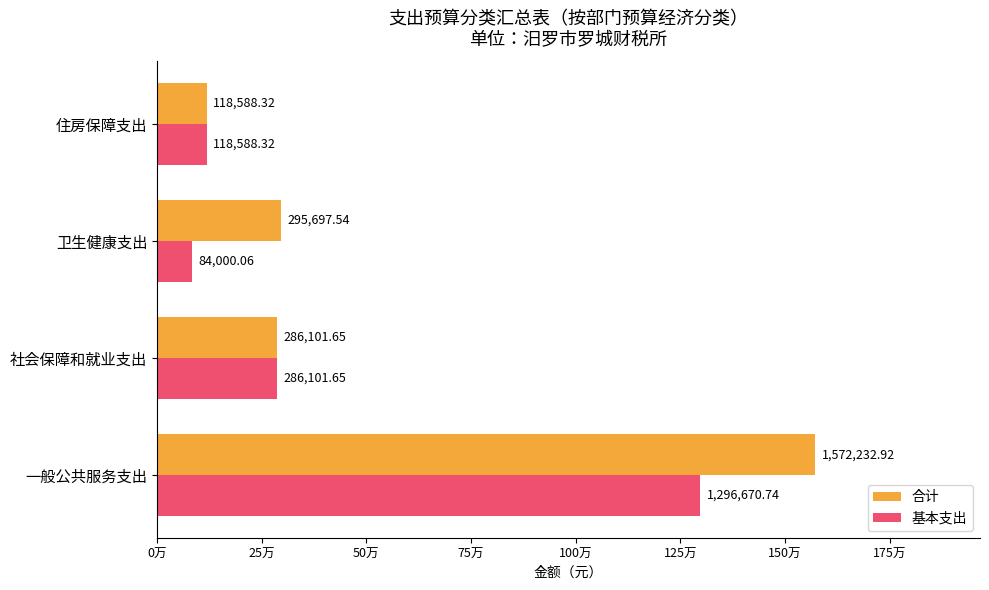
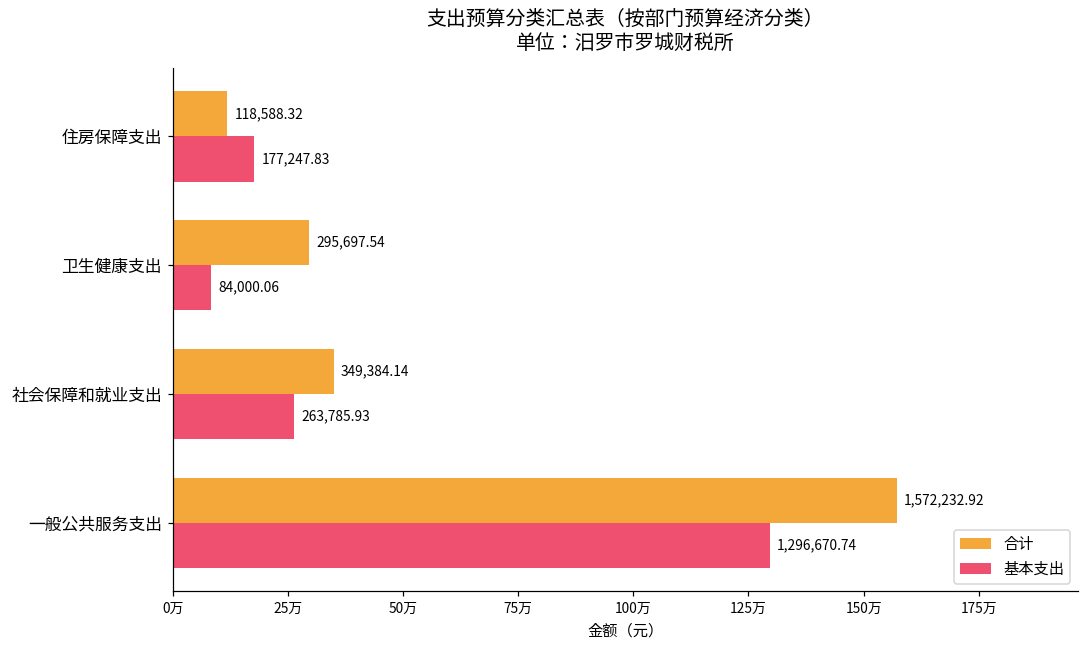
  {
    "合计": {
      "住房保障支出": "118,588.32",
      "卫生健康支出": "295,697.54",
-     "社会保障和就业支出": "286,101.65",
+     "社会保障和就业支出": "349,384.14",
      "一般公共服务支出": "1,572,232.92"
    },
    "基本支出": {
-     "住房保障支出": "118,588.32",
+     "住房保障支出": "177,247.83",
      "卫生健康支出": "84,000.06",
-     "社会保障和就业支出": "286,101.65",
+     "社会保障和就业支出": "263,785.93",
      "一般公共服务支出": "1,296,670.74"
    }
  }
